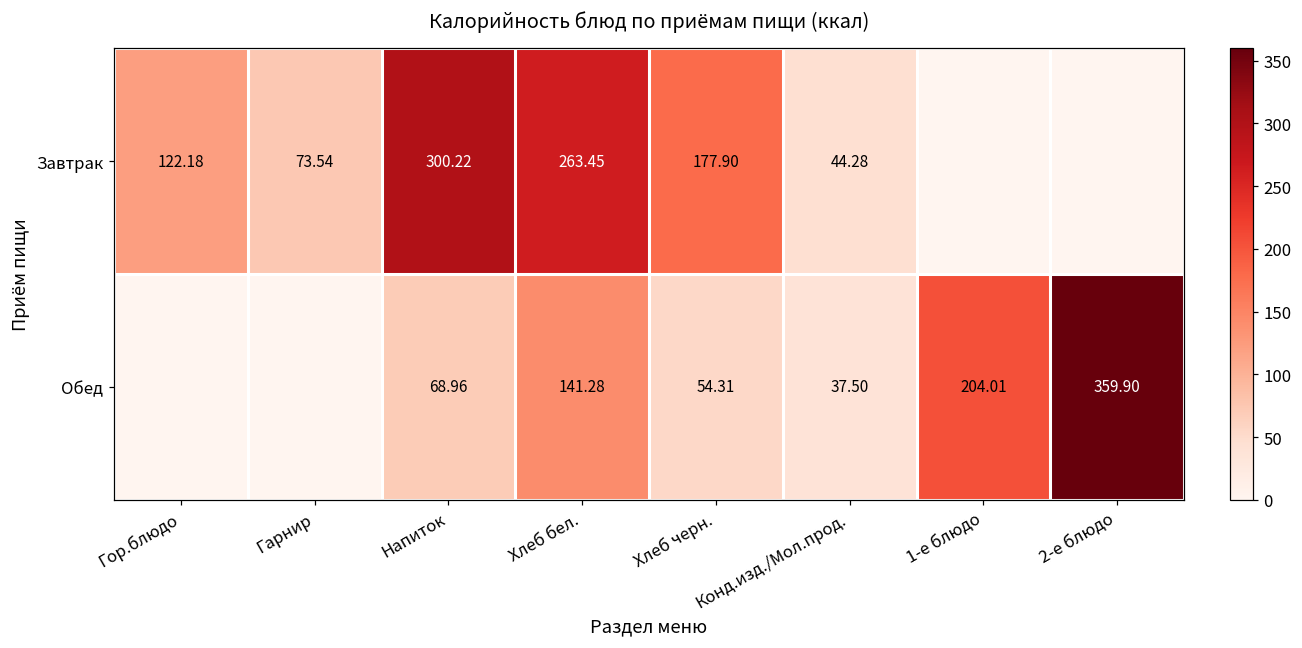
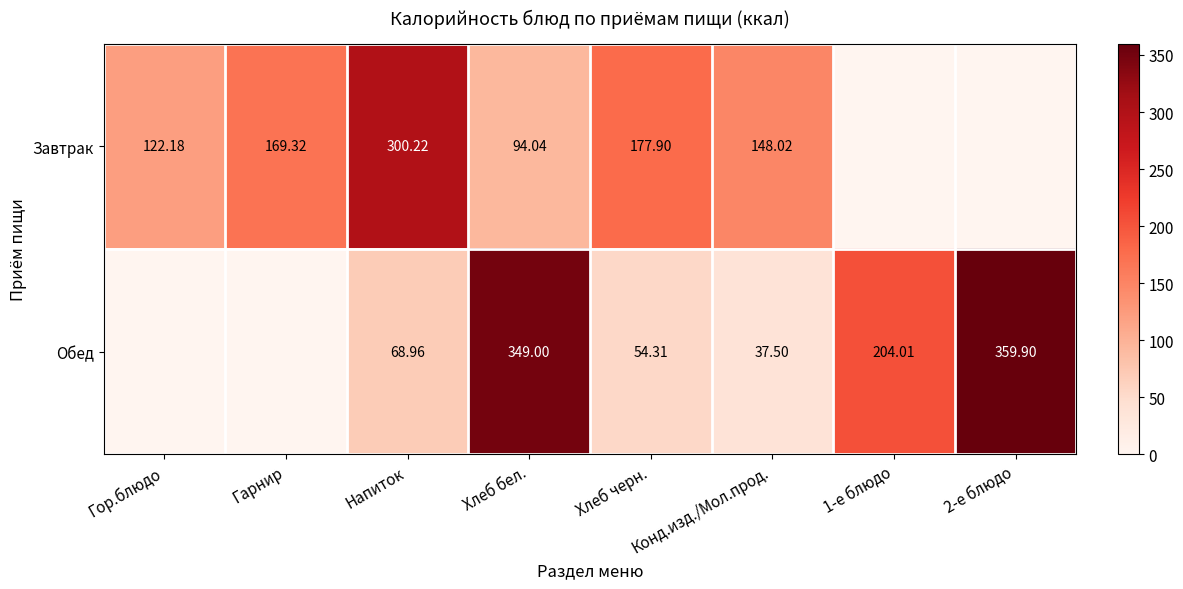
  {
    "Завтрак": {
      "Гор.блюдо": 122.18,
-     "Гарнир": 73.54,
+     "Гарнир": 169.32,
      "Напиток": 300.22,
-     "Хлеб бел.": 263.45,
+     "Хлеб бел.": 94.04,
      "Хлеб черн.": 177.90,
-     "Конд.изд./Мол.прод.": 44.28
+     "Конд.изд./Мол.прод.": 148.02
    },
    "Обед": {
      "Напиток": 68.96,
-     "Хлеб бел.": 141.28,
+     "Хлеб бел.": 349.00,
      "Хлеб черн.": 54.31,
      "Конд.изд./Мол.прод.": 37.50,
      "1-е блюдо": 204.01,
      "2-е блюдо": 359.90
    }
  }
